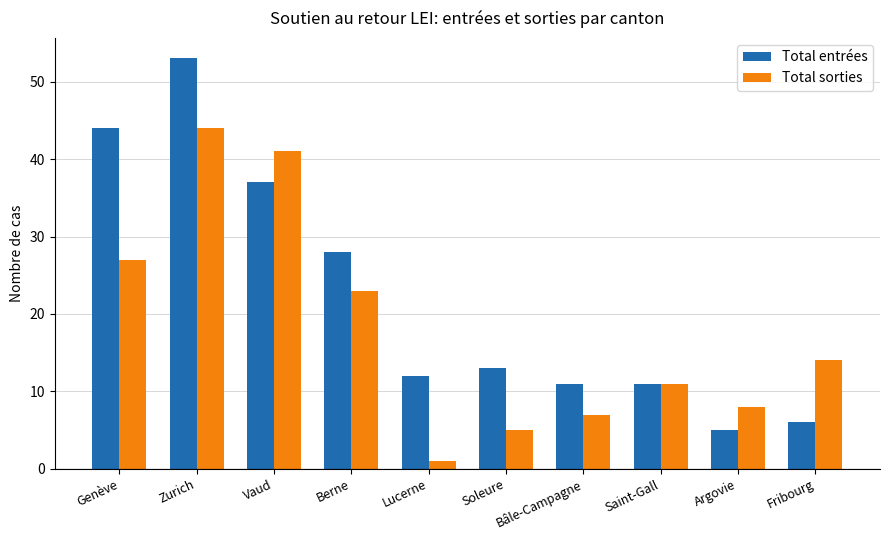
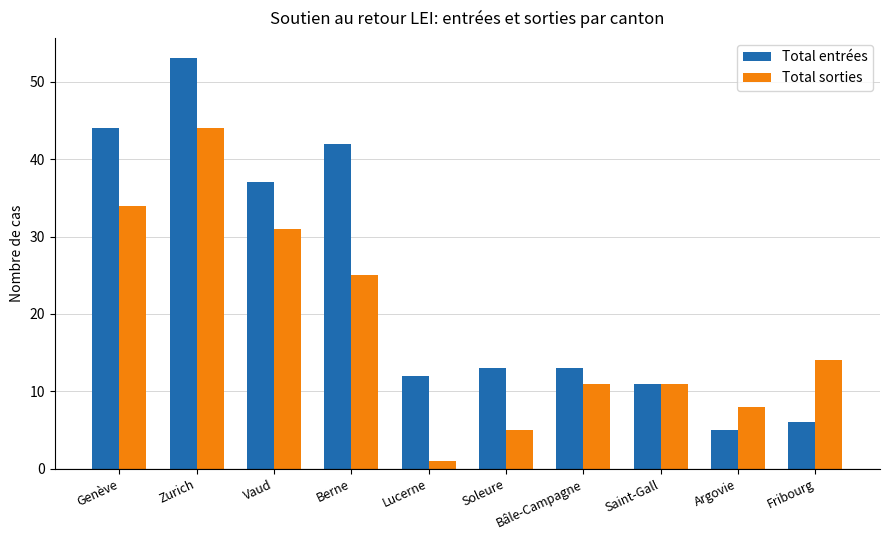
  {
    "Total entrées": {
      "Genève": 44,
      "Zurich": 53,
      "Vaud": 37,
-     "Berne": 28,
+     "Berne": 42,
      "Lucerne": 12,
      "Soleure": 13,
-     "Bâle-Campagne": 11,
+     "Bâle-Campagne": 13,
      "Saint-Gall": 11,
      "Argovie": 5,
      "Fribourg": 6
    },
    "Total sorties": {
-     "Genève": 27,
+     "Genève": 34,
      "Zurich": 44,
-     "Vaud": 41,
-     "Berne": 23,
+     "Vaud": 31,
+     "Berne": 25,
      "Lucerne": 1,
      "Soleure": 5,
-     "Bâle-Campagne": 7,
+     "Bâle-Campagne": 11,
      "Saint-Gall": 11,
      "Argovie": 8,
      "Fribourg": 14
    }
  }
